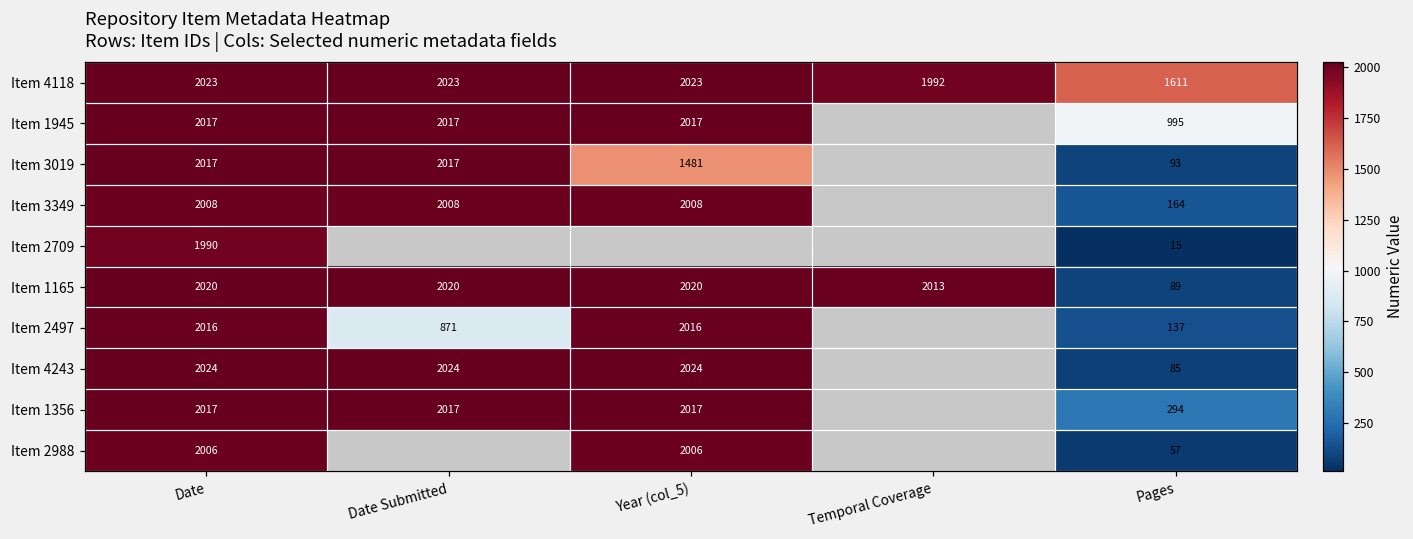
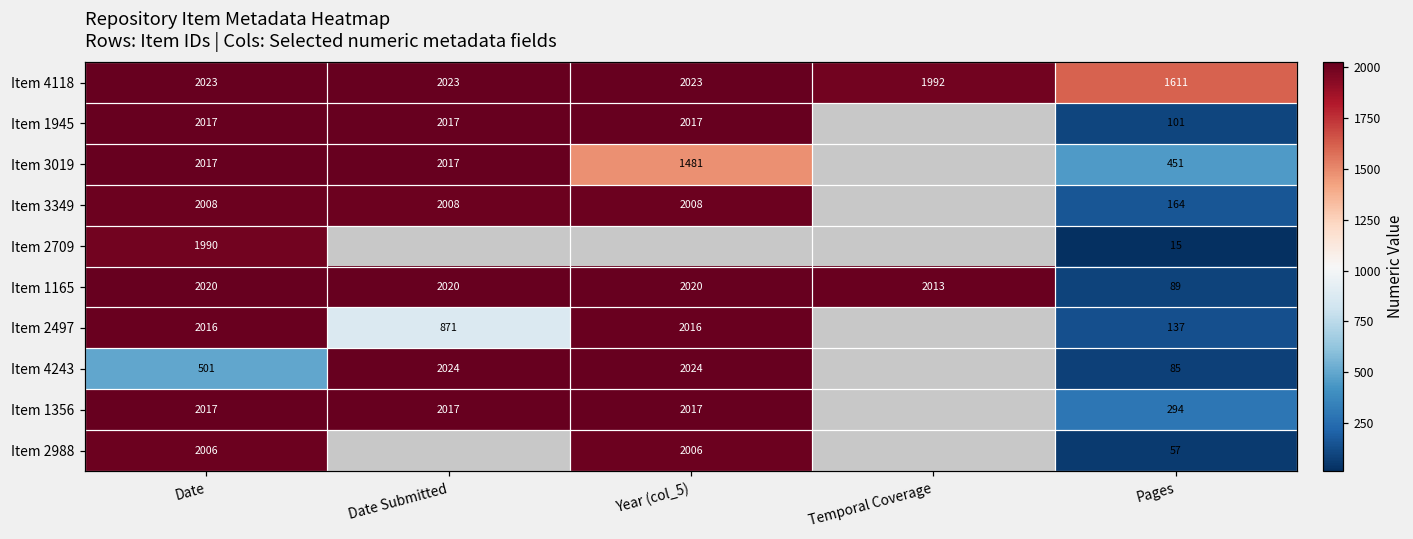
  {
    "Item 4118": {
      "Date": 2023,
      "Date Submitted": 2023,
      "Year (col_5)": 2023,
      "Temporal Coverage": 1992,
      "Pages": 1611
    },
    "Item 1945": {
      "Date": 2017,
      "Date Submitted": 2017,
      "Year (col_5)": 2017,
-     "Pages": 995
+     "Pages": 101
    },
    "Item 3019": {
      "Date": 2017,
      "Date Submitted": 2017,
      "Year (col_5)": 1481,
-     "Pages": 93
+     "Pages": 451
    },
    "Item 3349": {
      "Date": 2008,
      "Date Submitted": 2008,
      "Year (col_5)": 2008,
      "Pages": 164
    },
    "Item 2709": {
      "Date": 1990,
      "Pages": 15
    },
    "Item 1165": {
      "Date": 2020,
      "Date Submitted": 2020,
      "Year (col_5)": 2020,
      "Temporal Coverage": 2013,
      "Pages": 89
    },
    "Item 2497": {
      "Date": 2016,
      "Date Submitted": 871,
      "Year (col_5)": 2016,
      "Pages": 137
    },
    "Item 4243": {
-     "Date": 2024,
+     "Date": 501,
      "Date Submitted": 2024,
      "Year (col_5)": 2024,
      "Pages": 85
    },
    "Item 1356": {
      "Date": 2017,
      "Date Submitted": 2017,
      "Year (col_5)": 2017,
      "Pages": 294
    },
    "Item 2988": {
      "Date": 2006,
      "Year (col_5)": 2006,
      "Pages": 57
    }
  }
